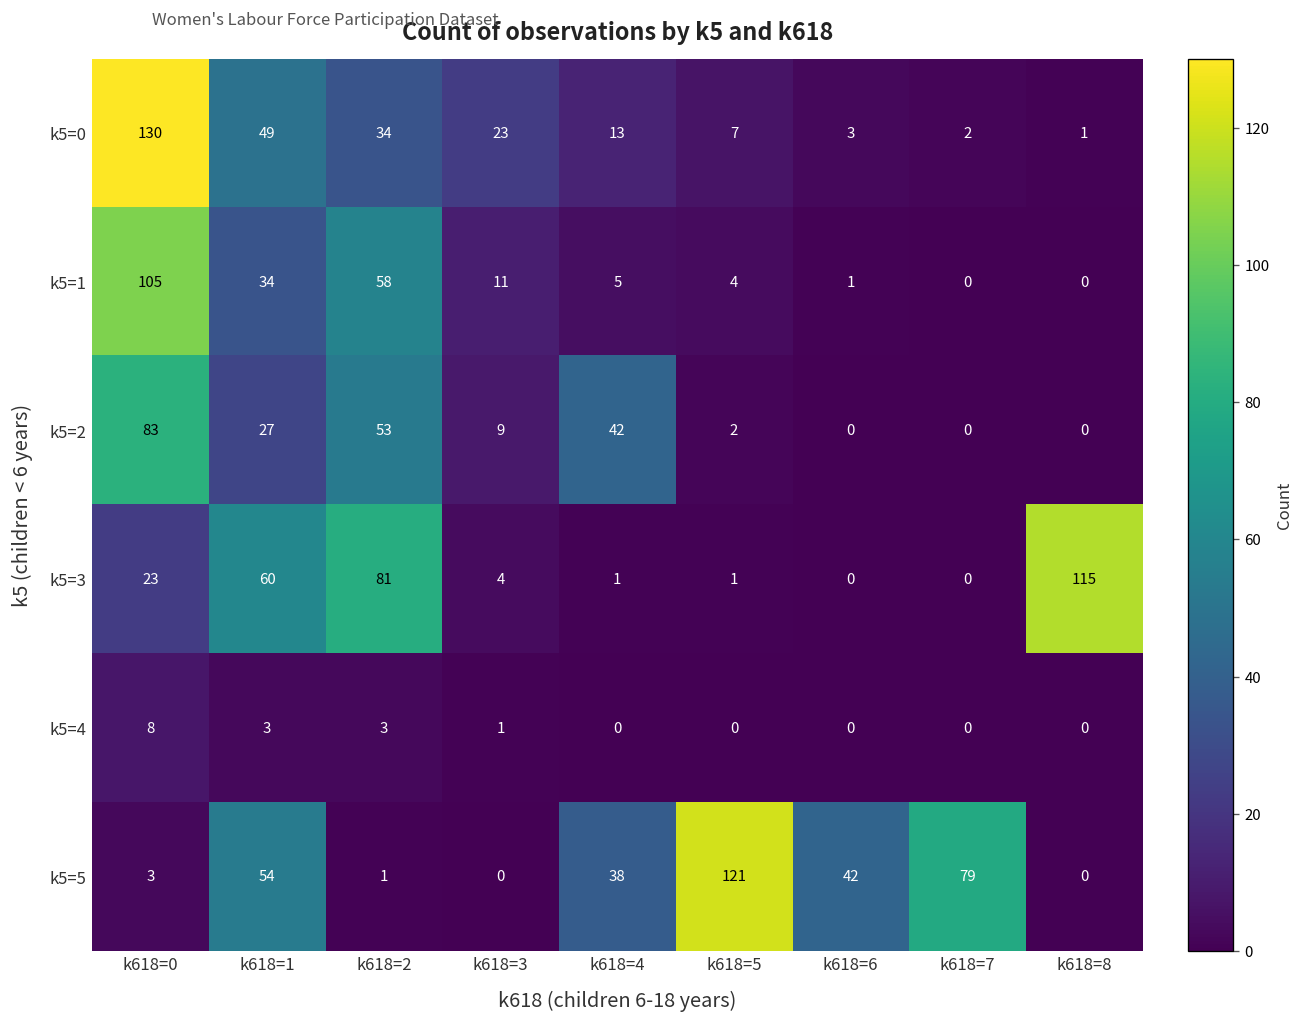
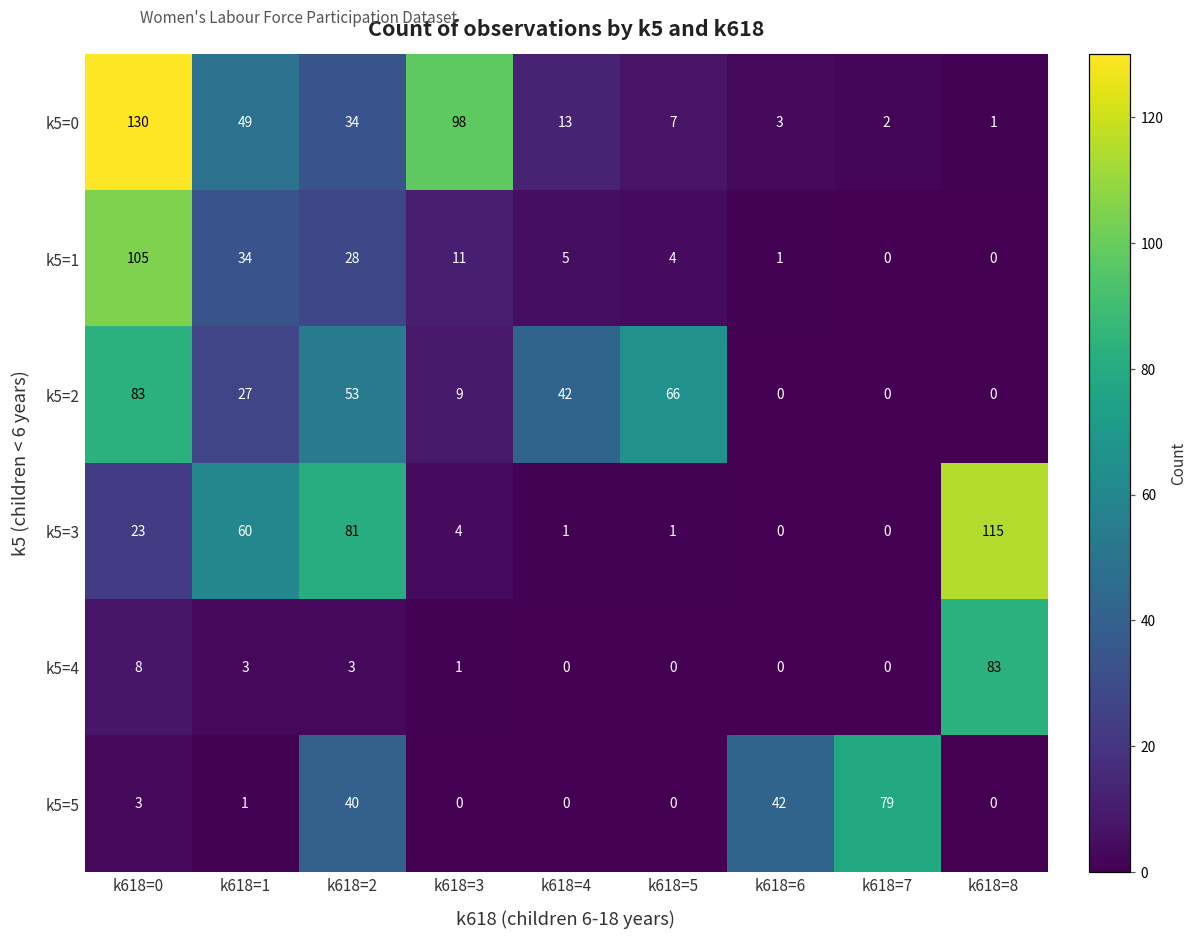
  {
    "k5=0": {
      "k618=0": 130,
      "k618=1": 49,
      "k618=2": 34,
-     "k618=3": 23,
+     "k618=3": 98,
      "k618=4": 13,
      "k618=5": 7,
      "k618=6": 3,
      "k618=7": 2,
      "k618=8": 1
    },
    "k5=1": {
      "k618=0": 105,
      "k618=1": 34,
-     "k618=2": 58,
+     "k618=2": 28,
      "k618=3": 11,
      "k618=4": 5,
      "k618=5": 4,
      "k618=6": 1,
      "k618=7": 0,
      "k618=8": 0
    },
    "k5=2": {
      "k618=0": 83,
      "k618=1": 27,
      "k618=2": 53,
      "k618=3": 9,
      "k618=4": 42,
-     "k618=5": 2,
+     "k618=5": 66,
      "k618=6": 0,
      "k618=7": 0,
      "k618=8": 0
    },
    "k5=3": {
      "k618=0": 23,
      "k618=1": 60,
      "k618=2": 81,
      "k618=3": 4,
      "k618=4": 1,
      "k618=5": 1,
      "k618=6": 0,
      "k618=7": 0,
      "k618=8": 115
    },
    "k5=4": {
      "k618=0": 8,
      "k618=1": 3,
      "k618=2": 3,
      "k618=3": 1,
      "k618=4": 0,
      "k618=5": 0,
      "k618=6": 0,
      "k618=7": 0,
-     "k618=8": 0
+     "k618=8": 83
    },
    "k5=5": {
      "k618=0": 3,
-     "k618=1": 54,
-     "k618=2": 1,
+     "k618=1": 1,
+     "k618=2": 40,
      "k618=3": 0,
-     "k618=4": 38,
-     "k618=5": 121,
+     "k618=4": 0,
+     "k618=5": 0,
      "k618=6": 42,
      "k618=7": 79,
      "k618=8": 0
    }
  }
